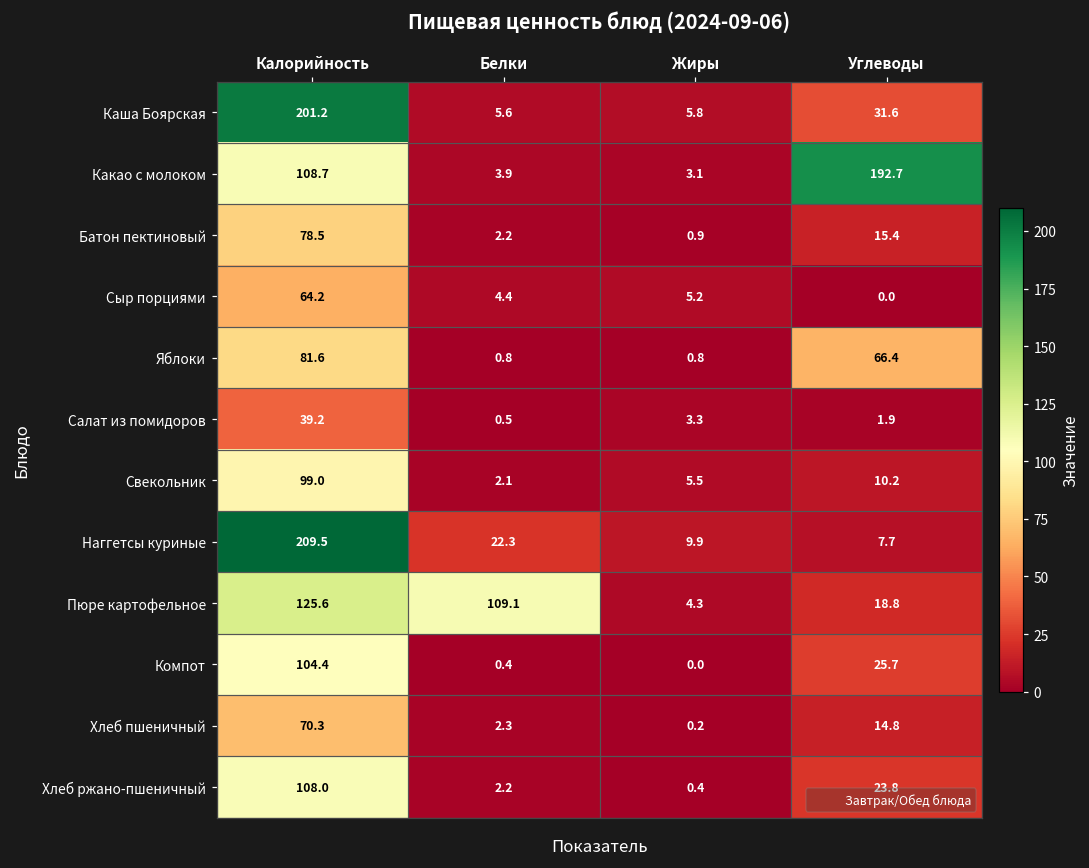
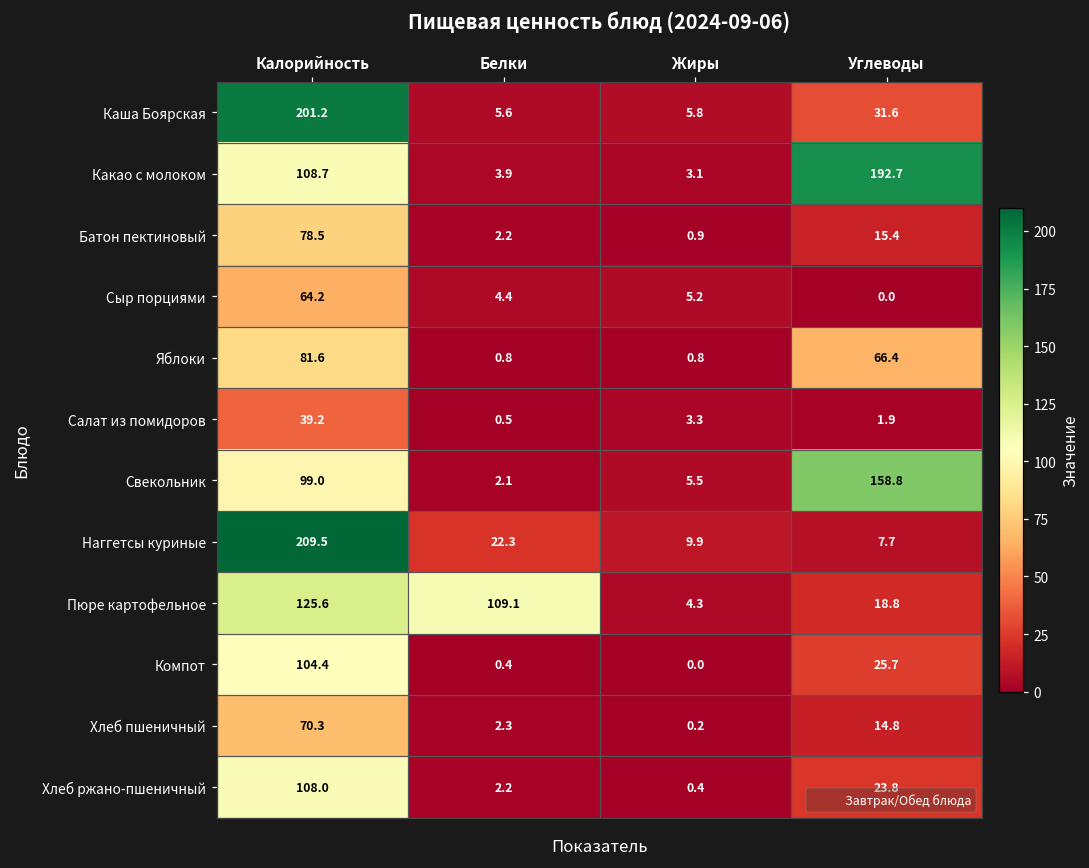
  {
    "Каша Боярская": {
      "Калорийность": 201.2,
      "Белки": 5.6,
      "Жиры": 5.8,
      "Углеводы": 31.6
    },
    "Какао с молоком": {
      "Калорийность": 108.7,
      "Белки": 3.9,
      "Жиры": 3.1,
      "Углеводы": 192.7
    },
    "Батон пектиновый": {
      "Калорийность": 78.5,
      "Белки": 2.2,
      "Жиры": 0.9,
      "Углеводы": 15.4
    },
    "Сыр порциями": {
      "Калорийность": 64.2,
      "Белки": 4.4,
      "Жиры": 5.2,
      "Углеводы": 0.0
    },
    "Яблоки": {
      "Калорийность": 81.6,
      "Белки": 0.8,
      "Жиры": 0.8,
      "Углеводы": 66.4
    },
    "Салат из помидоров": {
      "Калорийность": 39.2,
      "Белки": 0.5,
      "Жиры": 3.3,
      "Углеводы": 1.9
    },
    "Свекольник": {
      "Калорийность": 99.0,
      "Белки": 2.1,
      "Жиры": 5.5,
-     "Углеводы": 10.2
+     "Углеводы": 158.8
    },
    "Наггетсы куриные": {
      "Калорийность": 209.5,
      "Белки": 22.3,
      "Жиры": 9.9,
      "Углеводы": 7.7
    },
    "Пюре картофельное": {
      "Калорийность": 125.6,
      "Белки": 109.1,
      "Жиры": 4.3,
      "Углеводы": 18.8
    },
    "Компот": {
      "Калорийность": 104.4,
      "Белки": 0.4,
      "Жиры": 0.0,
      "Углеводы": 25.7
    },
    "Хлеб пшеничный": {
      "Калорийность": 70.3,
      "Белки": 2.3,
      "Жиры": 0.2,
      "Углеводы": 14.8
    },
    "Хлеб ржано-пшеничный": {
      "Калорийность": 108.0,
      "Белки": 2.2,
      "Жиры": 0.4
    }
  }
